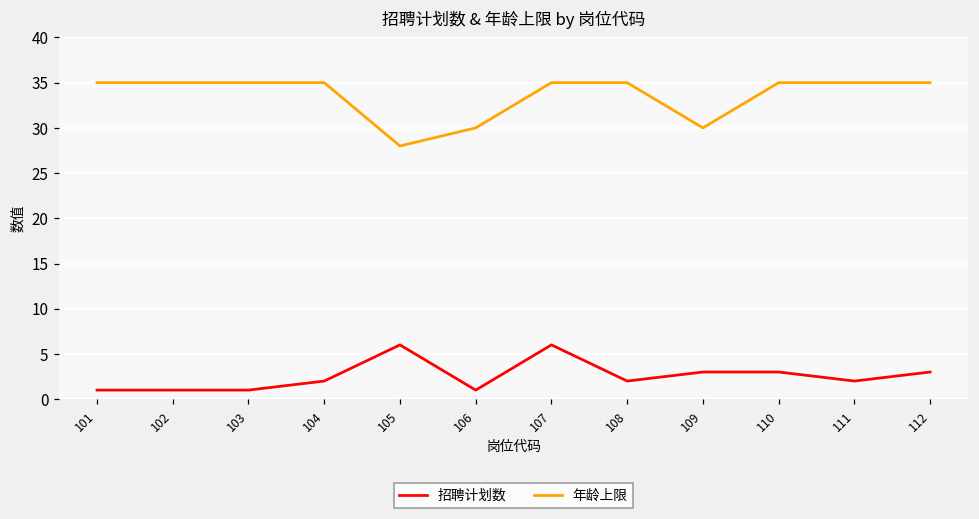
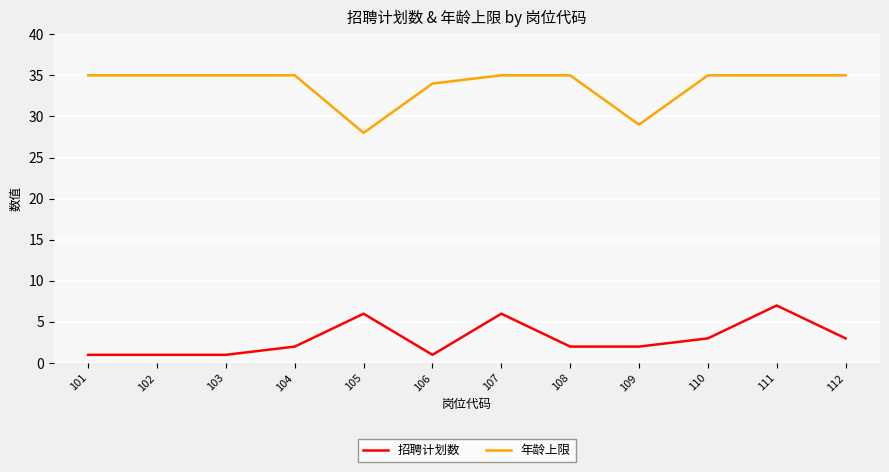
  {
    "招聘计划数": {
      "101": 1,
      "102": 1,
      "103": 1,
      "104": 2,
      "105": 6,
      "106": 1,
      "107": 6,
      "108": 2,
-     "109": 3,
+     "109": 2,
      "110": 3,
-     "111": 2,
+     "111": 7,
      "112": 3
    },
    "年龄上限": {
      "101": 35,
      "102": 35,
      "103": 35,
      "104": 35,
      "105": 28,
-     "106": 30,
+     "106": 34,
      "107": 35,
      "108": 35,
-     "109": 30,
+     "109": 29,
      "110": 35,
      "111": 35,
      "112": 35
    }
  }
